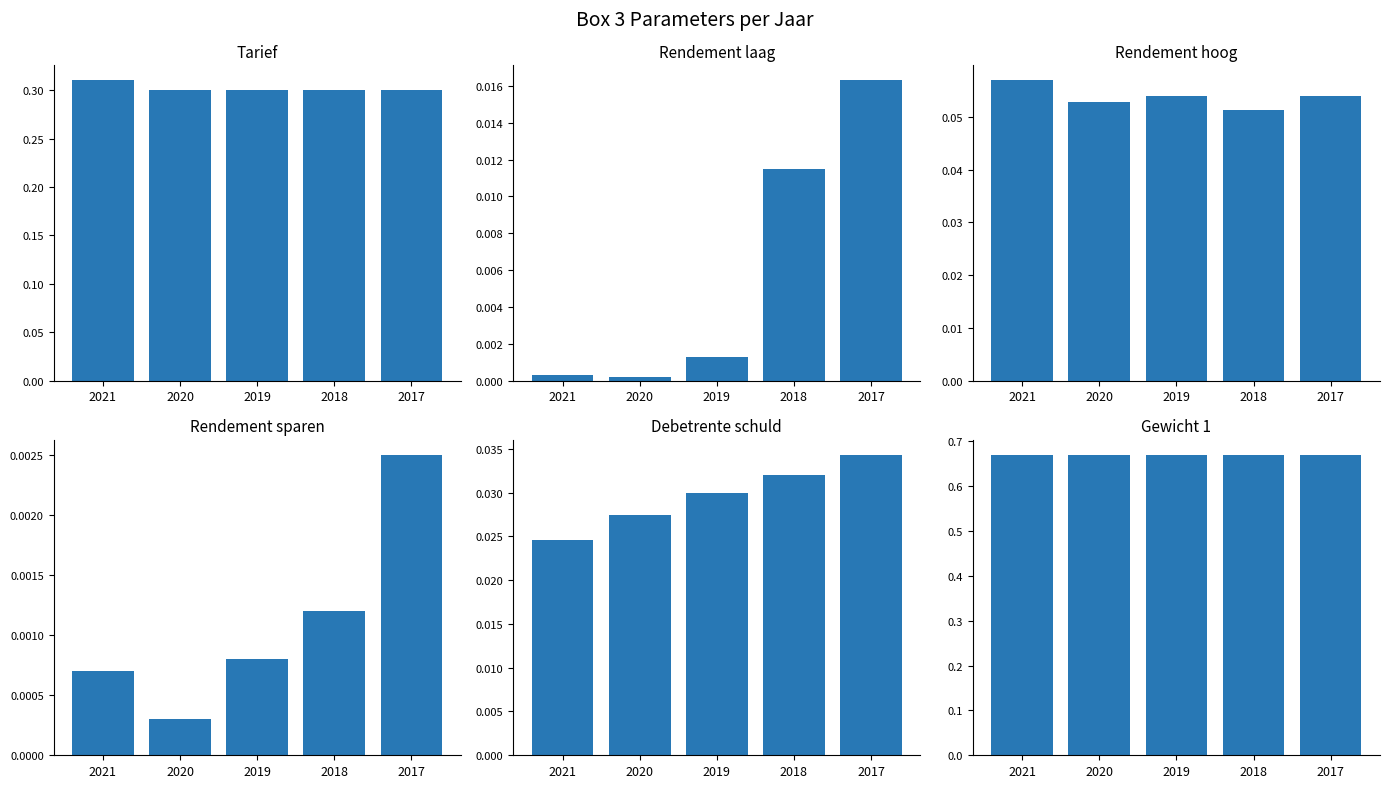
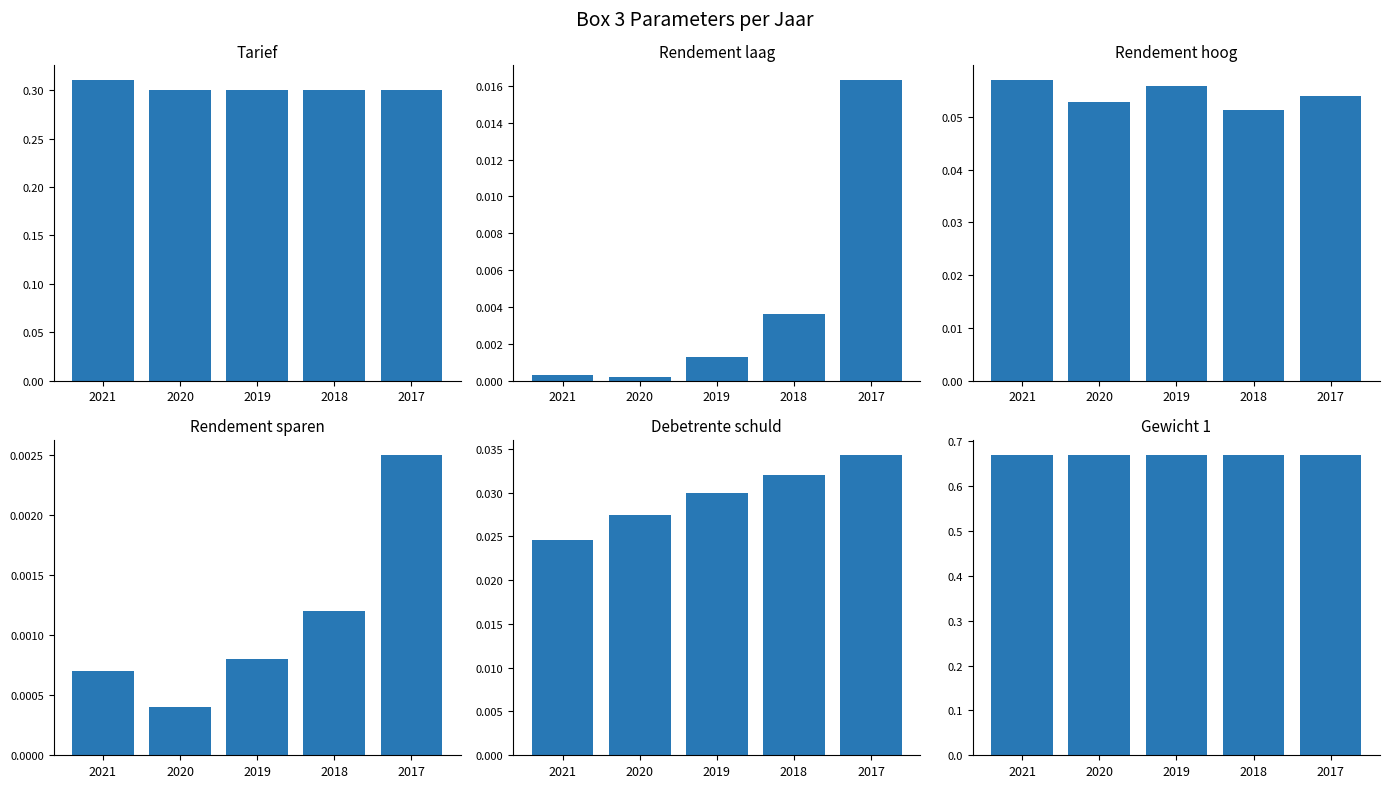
  {
    "Tarief": {
      "2021": 0.31,
      "2020": 0.30,
      "2019": 0.30,
      "2018": 0.30,
      "2017": 0.30
    },
    "Rendement laag": {
      "2021": 0.0003,
      "2020": 0.0002,
      "2019": 0.0013,
-     "2018": 0.0115,
+     "2018": 0.0036,
      "2017": 0.0163
    },
    "Rendement hoog": {
      "2021": 0.057,
      "2020": 0.053,
-     "2019": 0.054,
+     "2019": 0.056,
      "2018": 0.051,
      "2017": 0.054
    },
    "Rendement sparen": {
      "2021": 0.0007,
-     "2020": 0.0003,
+     "2020": 0.0004,
      "2019": 0.0008,
      "2018": 0.0012,
      "2017": 0.0025
    },
    "Debetrente schuld": {
      "2021": 0.025,
      "2020": 0.027,
      "2019": 0.030,
      "2018": 0.032,
      "2017": 0.034
    },
    "Gewicht 1": {
      "2021": 0.67,
      "2020": 0.67,
      "2019": 0.67,
      "2018": 0.67,
      "2017": 0.67
    }
  }
